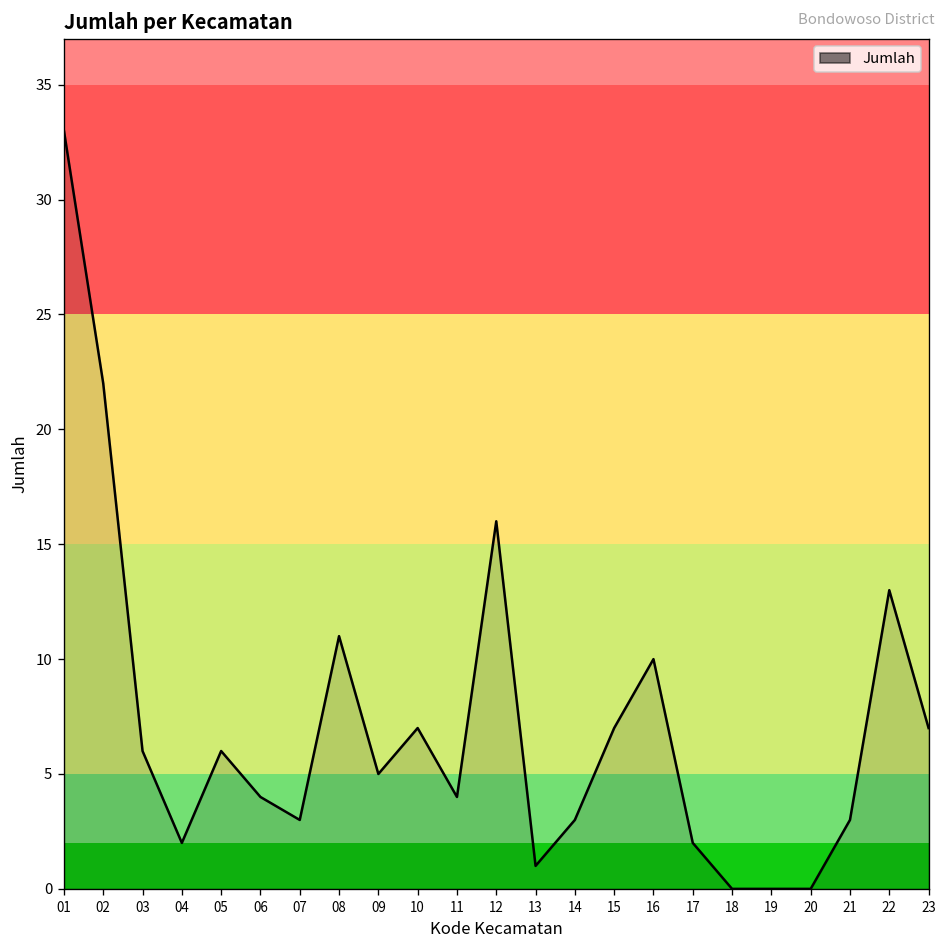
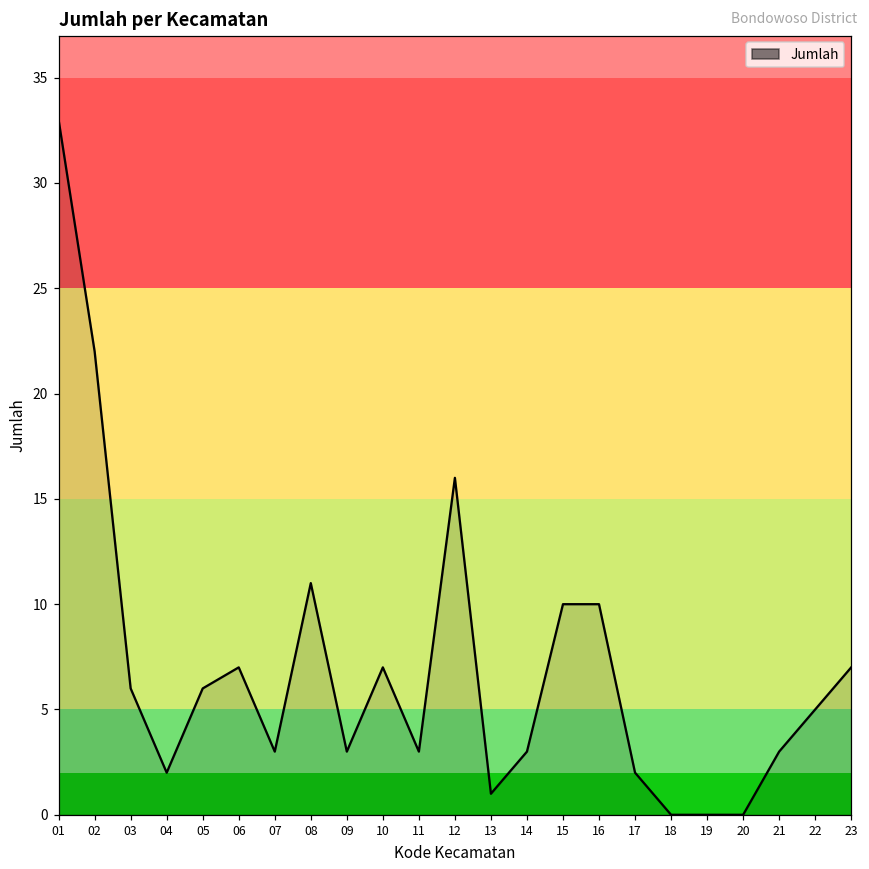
  {
    "01": 33,
    "02": 22,
    "03": 6,
    "04": 2,
    "05": 6,
-   "06": 4,
+   "06": 7,
    "07": 3,
    "08": 11,
-   "09": 5,
+   "09": 3,
    "10": 7,
-   "11": 4,
+   "11": 3,
    "12": 16,
    "13": 1,
    "14": 3,
-   "15": 7,
+   "15": 10,
    "16": 10,
    "17": 2,
    "18": 0,
    "19": 0,
    "20": 0,
    "21": 3,
-   "22": 13,
+   "22": 5,
    "23": 7
  }
